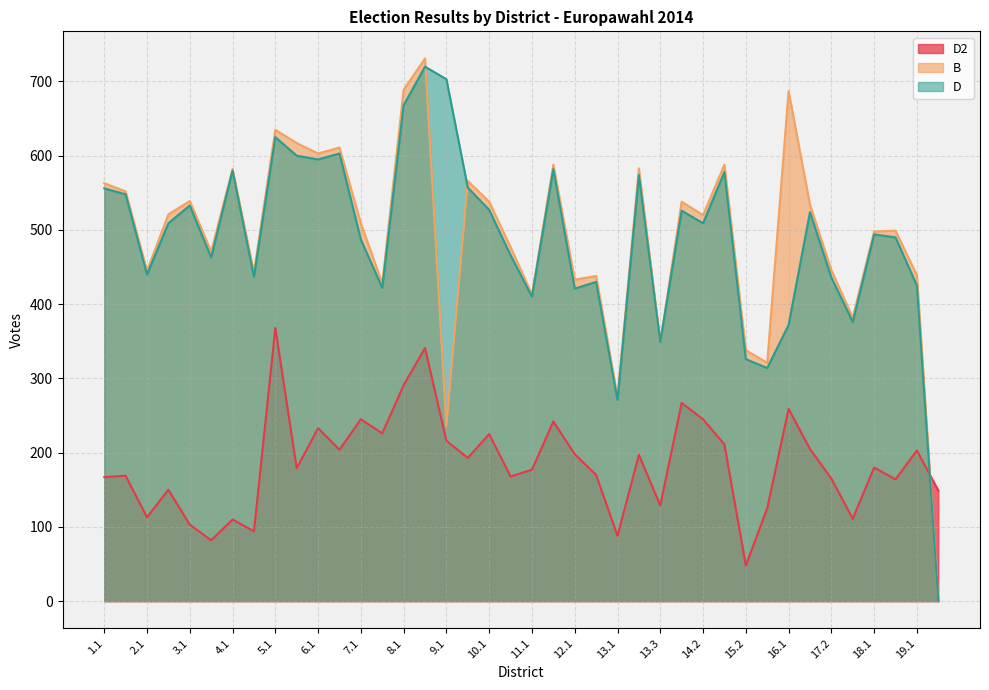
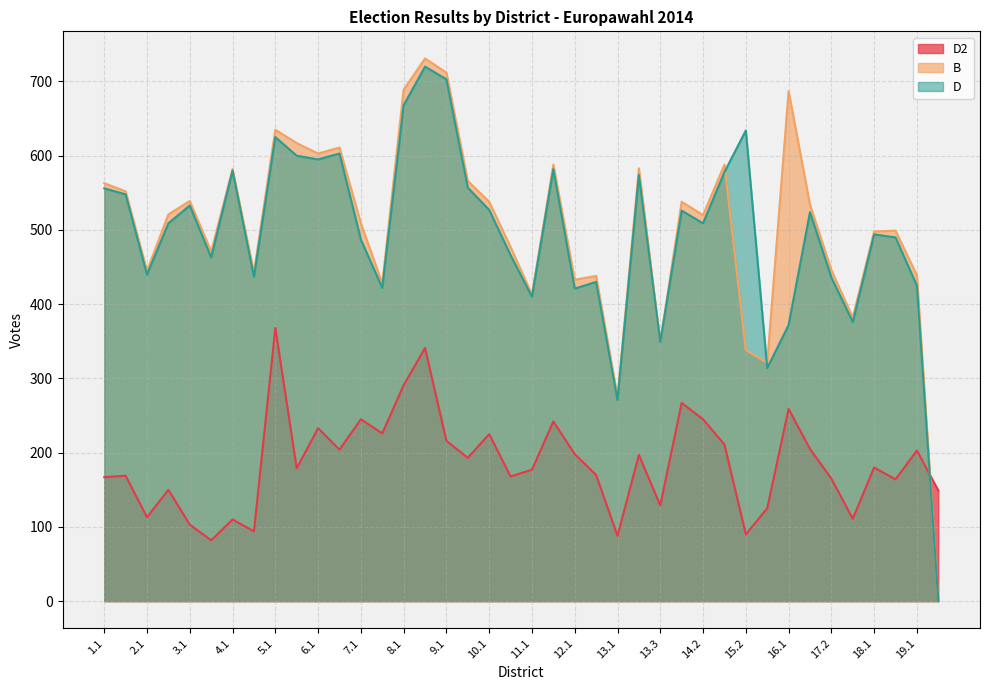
  {
    "D2": {
      "1.1": 170,
      "2.1": 110,
      "3.1": 100,
      "4.1": 110,
      "5.1": 370,
      "6.1": 230,
      "7.1": 250,
      "8.1": 290,
      "9.1": 220,
      "10.1": 230,
      "11.1": 180,
      "12.1": 200,
      "13.1": 90,
      "13.3": 130,
      "14.2": 250,
-     "15.2": 50,
+     "15.2": 90,
      "16.1": 260,
      "17.2": 170,
      "18.1": 180,
      "19.1": 200
    },
    "B": {
      "1.1": 560,
      "2.1": 450,
      "3.1": 540,
      "5.1": 640,
      "6.1": 600,
      "7.1": 510,
      "8.1": 690,
-     "9.1": 240,
+     "9.1": 710,
      "10.1": 540,
      "12.1": 430,
      "13.1": 280,
      "14.2": 520,
      "15.2": 340,
      "16.1": 690,
      "17.2": 450,
      "18.1": 500,
      "19.1": 440
    },
    "D": {
      "1.1": 560,
      "2.1": 440,
      "3.1": 530,
      "5.1": 630,
      "6.1": 600,
      "7.1": 490,
      "8.1": 670,
      "9.1": 700,
      "10.1": 530,
      "12.1": 420,
      "13.1": 270,
      "14.2": 510,
-     "15.2": 330,
+     "15.2": 630,
      "16.1": 370,
      "17.2": 440,
      "18.1": 490,
      "19.1": 430
    }
  }
